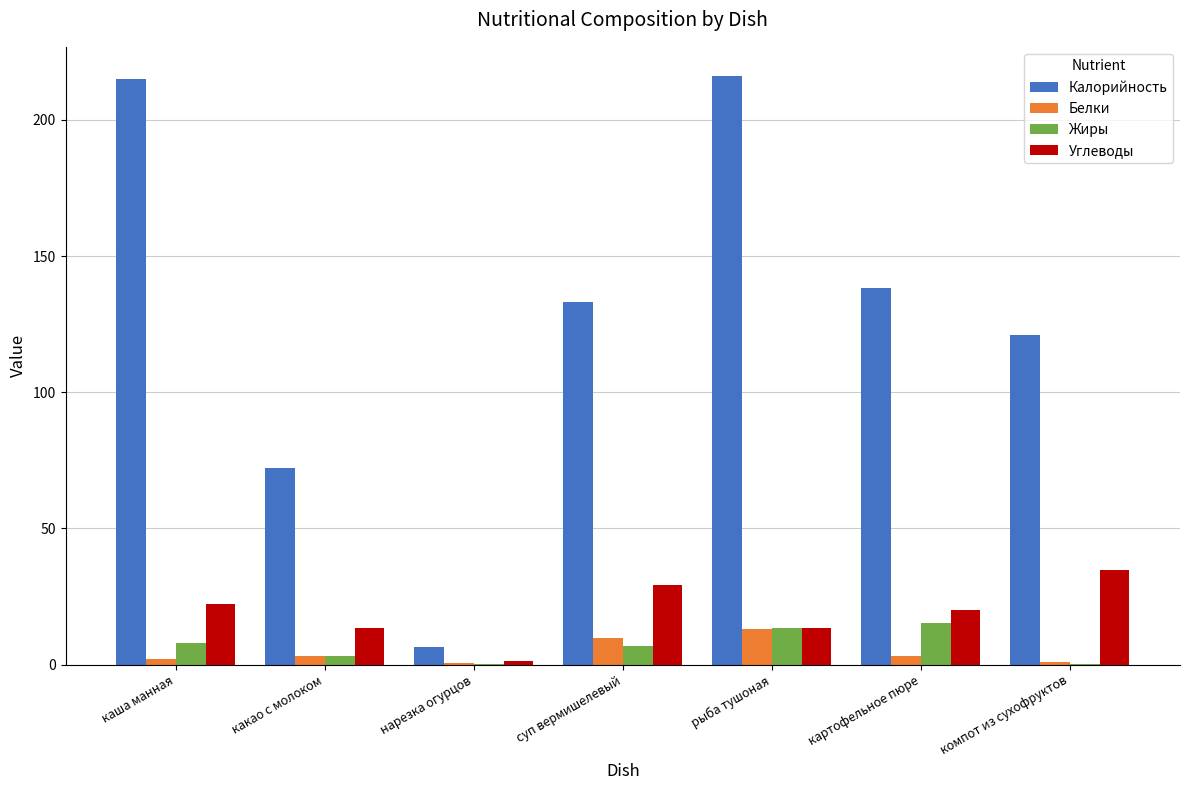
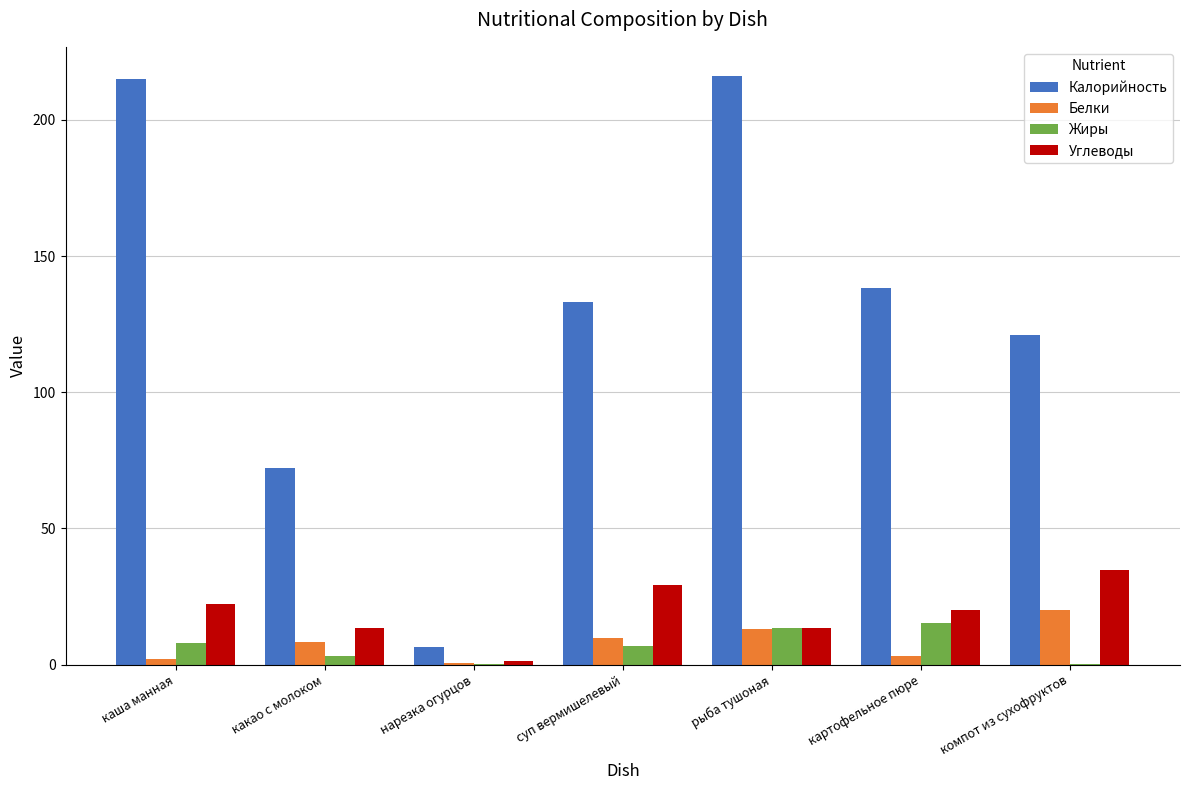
  {
    "Калорийность": {
      "каша манная": 215,
      "какао с молоком": 72,
      "нарезка огурцов": 7,
      "суп вермишелевый": 133,
      "рыба тушоная": 216,
      "картофельное пюре": 138,
      "компот из сухофруктов": 121
    },
    "Белки": {
      "каша манная": 2,
-     "какао с молоком": 3,
+     "какао с молоком": 8,
      "суп вермишелевый": 10,
      "рыба тушоная": 13,
      "картофельное пюре": 3,
-     "компот из сухофруктов": 1
+     "компот из сухофруктов": 20
    },
    "Жиры": {
      "каша манная": 8,
      "какао с молоком": 3,
      "суп вермишелевый": 7,
      "рыба тушоная": 14,
      "картофельное пюре": 15
    },
    "Углеводы": {
      "каша манная": 22,
      "какао с молоком": 14,
      "нарезка огурцов": 1,
      "суп вермишелевый": 29,
      "рыба тушоная": 14,
      "картофельное пюре": 20,
      "компот из сухофруктов": 35
    }
  }
